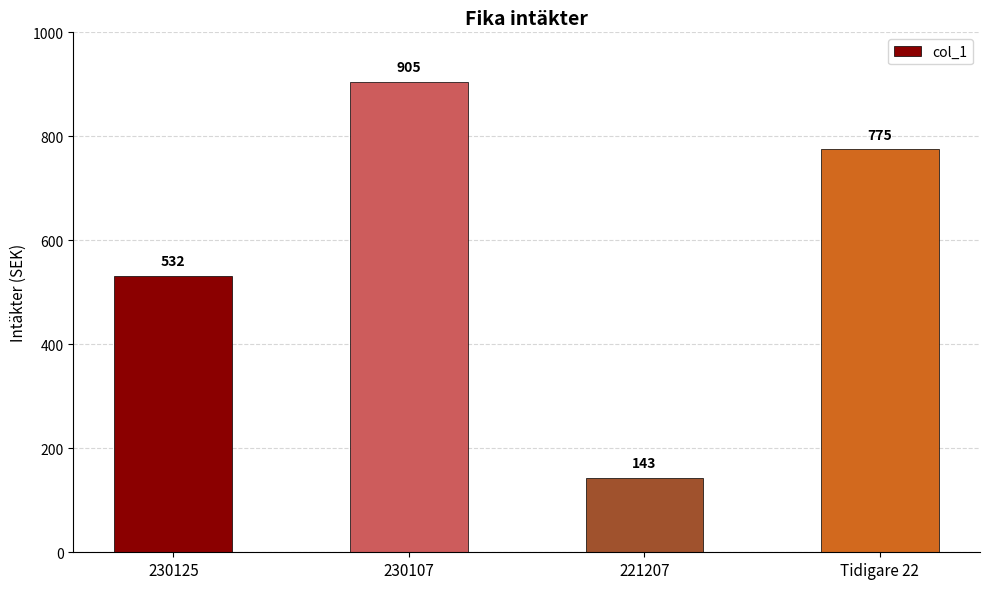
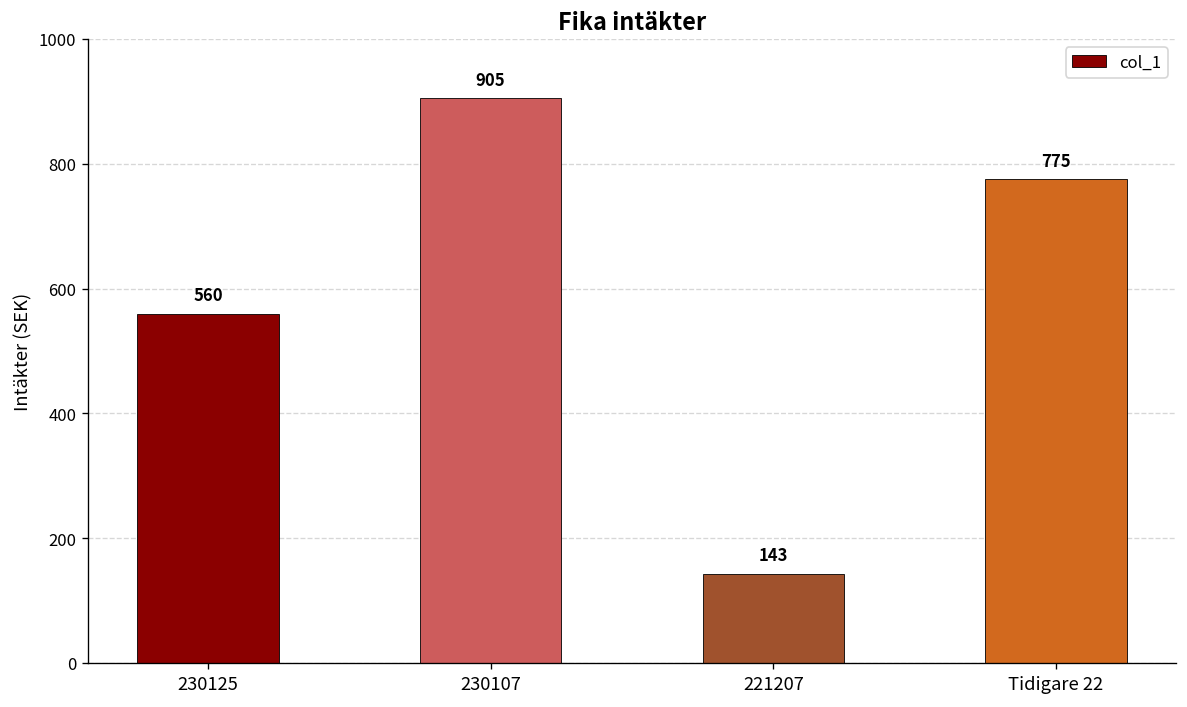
  {
-   "230125": 532,
+   "230125": 560,
    "230107": 905,
    "221207": 143,
    "Tidigare 22": 775
  }
